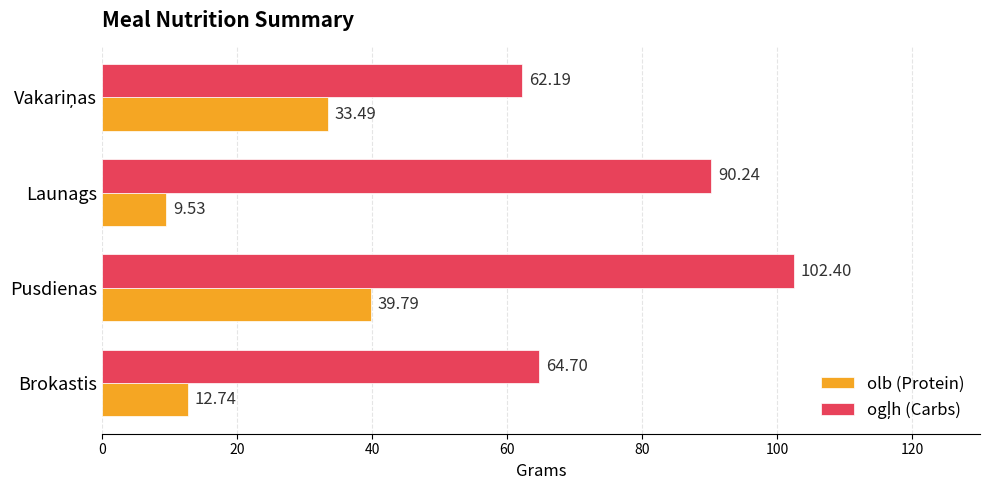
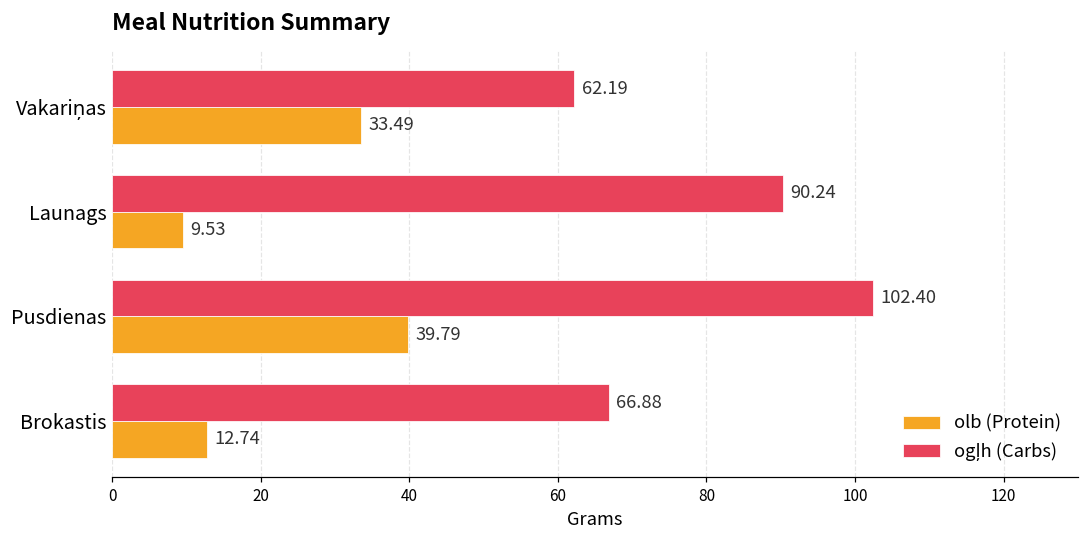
  {
    "olb (Protein)": {
      "Vakariņas": 33.49,
      "Launags": 9.53,
      "Pusdienas": 39.79,
      "Brokastis": 12.74
    },
    "ogļh (Carbs)": {
      "Vakariņas": 62.19,
      "Launags": 90.24,
      "Pusdienas": 102.40,
-     "Brokastis": 64.70
+     "Brokastis": 66.88
    }
  }
